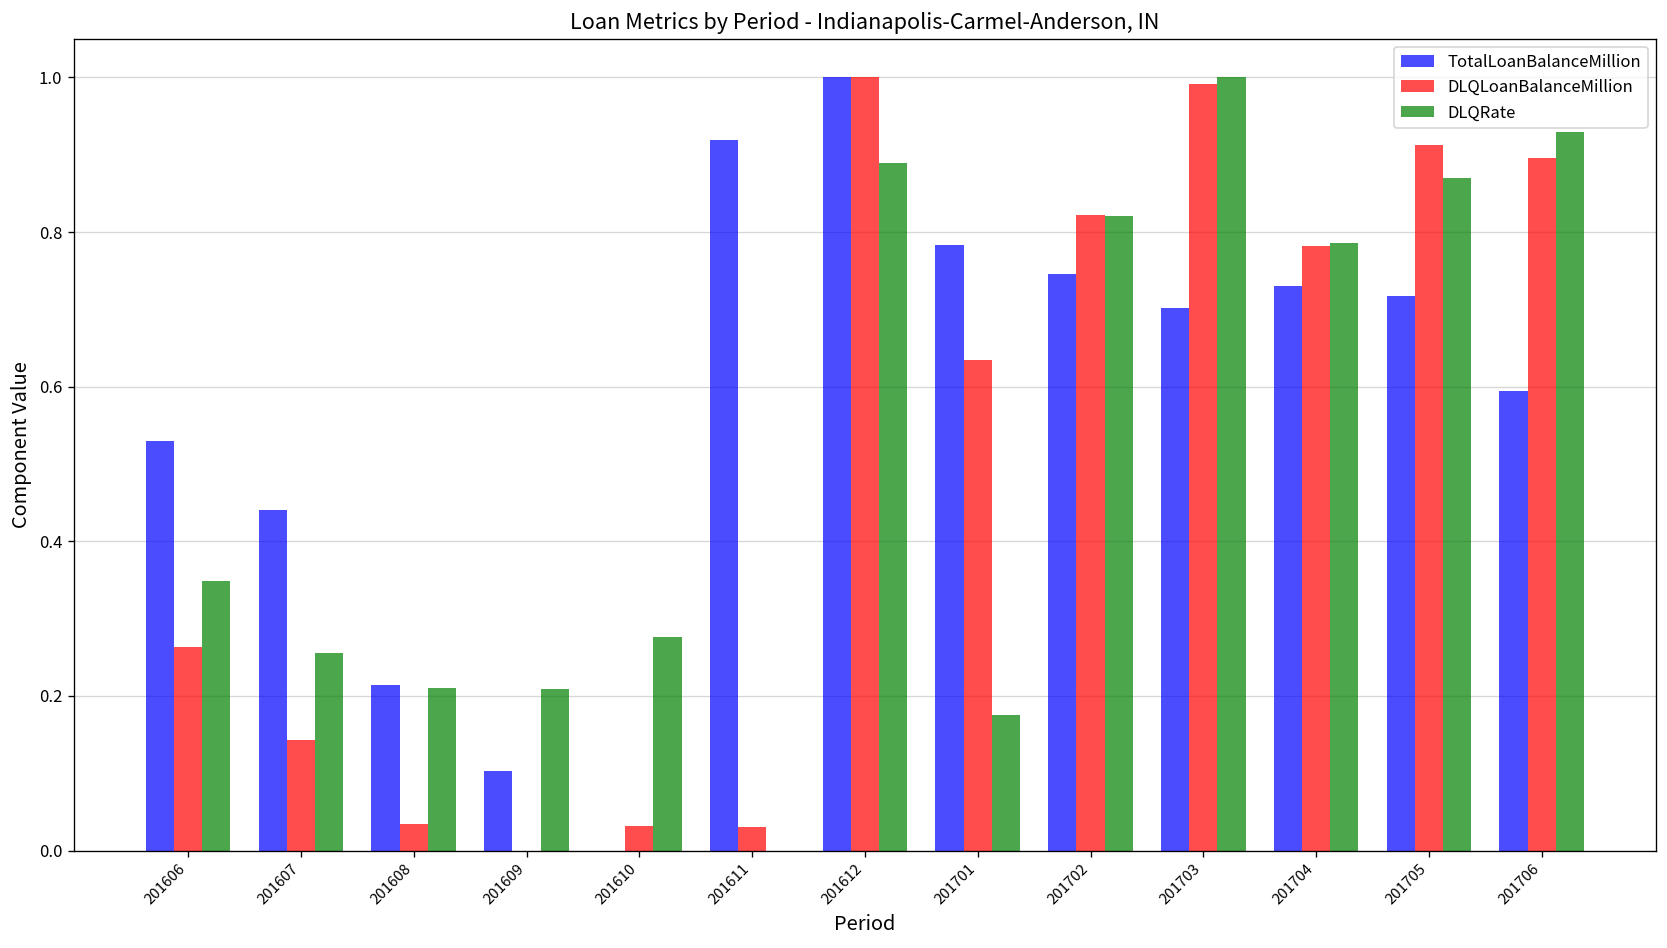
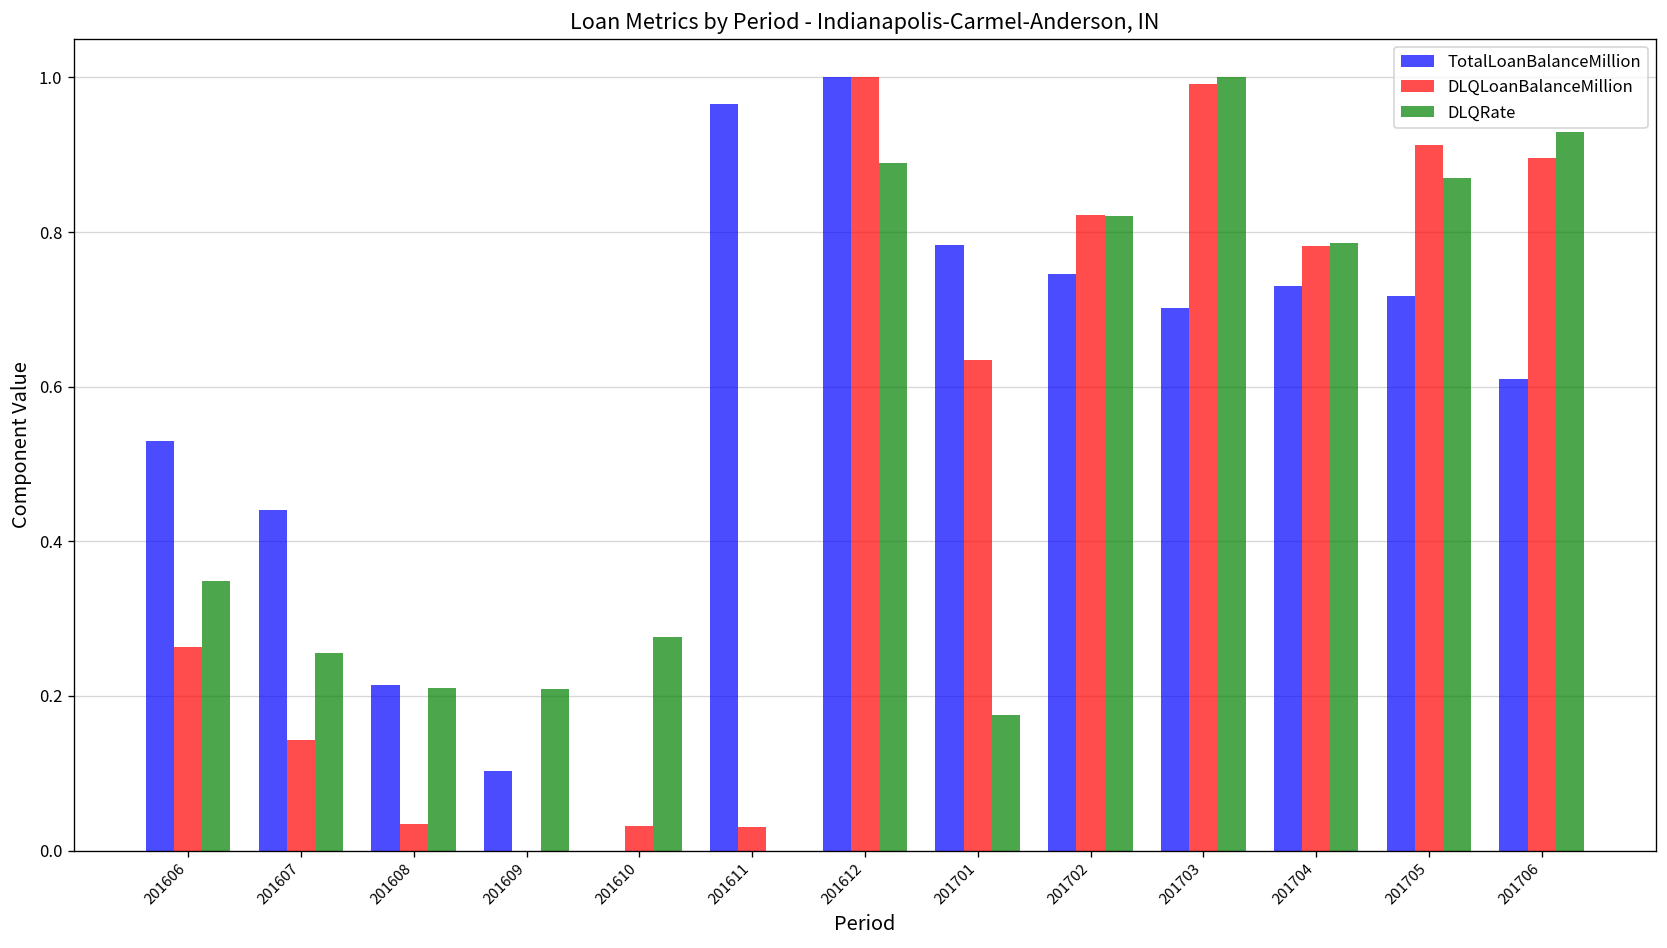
  {
    "TotalLoanBalanceMillion": {
      "201606": 0.53,
      "201607": 0.44,
      "201608": 0.21,
      "201609": 0.10,
      "201610": 0.00,
-     "201611": 0.92,
+     "201611": 0.97,
      "201612": 1.00,
      "201701": 0.78,
      "201702": 0.75,
      "201703": 0.70,
      "201704": 0.73,
      "201705": 0.72,
-     "201706": 0.59
+     "201706": 0.61
    },
    "DLQLoanBalanceMillion": {
      "201606": 0.26,
      "201607": 0.14,
      "201608": 0.03,
      "201609": 0.00,
      "201610": 0.03,
      "201611": 0.03,
      "201612": 1.00,
      "201701": 0.63,
      "201702": 0.82,
      "201703": 0.99,
      "201704": 0.78,
      "201705": 0.91,
      "201706": 0.90
    },
    "DLQRate": {
      "201606": 0.35,
      "201607": 0.26,
      "201608": 0.21,
      "201609": 0.21,
      "201610": 0.28,
      "201611": 0.00,
      "201612": 0.89,
      "201701": 0.18,
      "201702": 0.82,
      "201703": 1.00,
      "201704": 0.79,
      "201705": 0.87,
      "201706": 0.93
    }
  }
